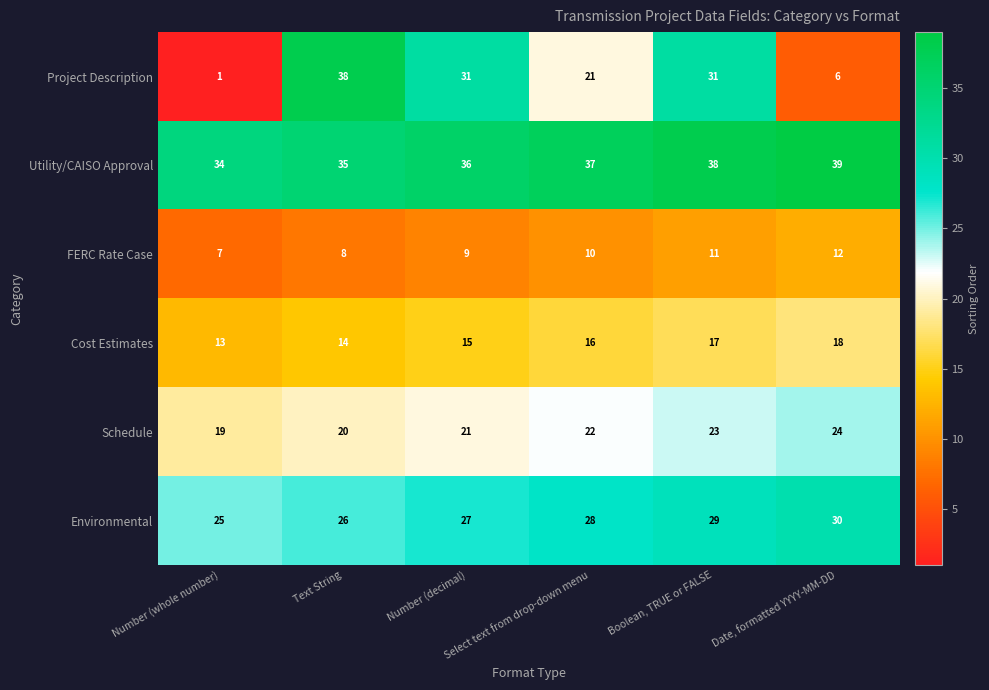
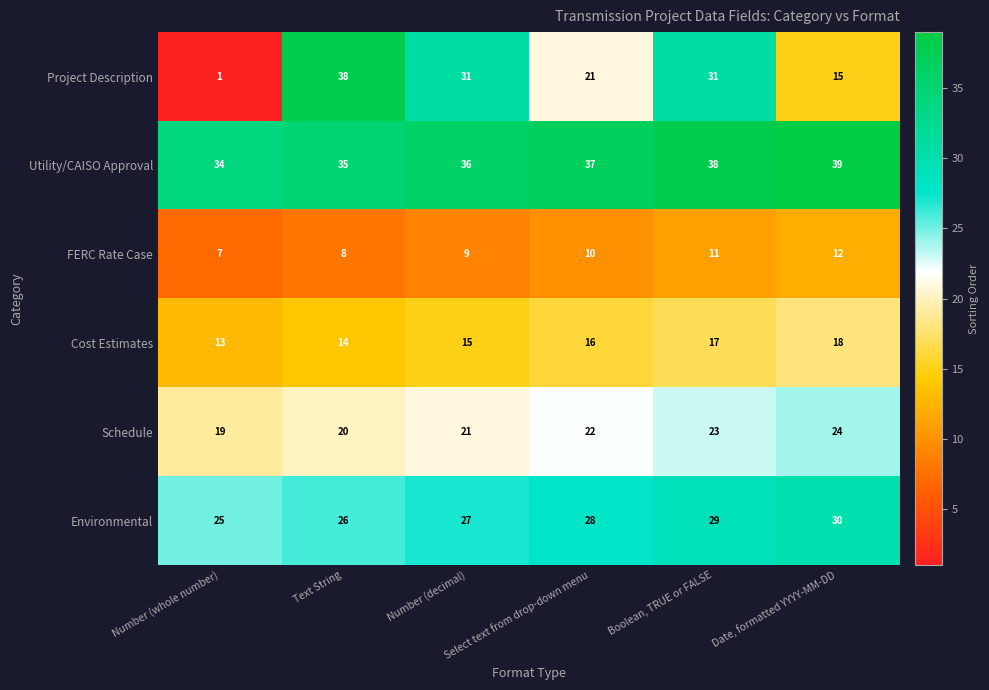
  {
    "Project Description": {
      "Number (whole number)": 1,
      "Text String": 38,
      "Number (decimal)": 31,
      "Select text from drop-down menu": 21,
      "Boolean, TRUE or FALSE": 31,
-     "Date, formatted YYYY-MM-DD": 6
+     "Date, formatted YYYY-MM-DD": 15
    },
    "Utility/CAISO Approval": {
      "Number (whole number)": 34,
      "Text String": 35,
      "Number (decimal)": 36,
      "Select text from drop-down menu": 37,
      "Boolean, TRUE or FALSE": 38,
      "Date, formatted YYYY-MM-DD": 39
    },
    "FERC Rate Case": {
      "Number (whole number)": 7,
      "Text String": 8,
      "Number (decimal)": 9,
      "Select text from drop-down menu": 10,
      "Boolean, TRUE or FALSE": 11,
      "Date, formatted YYYY-MM-DD": 12
    },
    "Cost Estimates": {
      "Number (whole number)": 13,
      "Text String": 14,
      "Number (decimal)": 15,
      "Select text from drop-down menu": 16,
      "Boolean, TRUE or FALSE": 17,
      "Date, formatted YYYY-MM-DD": 18
    },
    "Schedule": {
      "Number (whole number)": 19,
      "Text String": 20,
      "Number (decimal)": 21,
      "Select text from drop-down menu": 22,
      "Boolean, TRUE or FALSE": 23,
      "Date, formatted YYYY-MM-DD": 24
    },
    "Environmental": {
      "Number (whole number)": 25,
      "Text String": 26,
      "Number (decimal)": 27,
      "Select text from drop-down menu": 28,
      "Boolean, TRUE or FALSE": 29,
      "Date, formatted YYYY-MM-DD": 30
    }
  }
